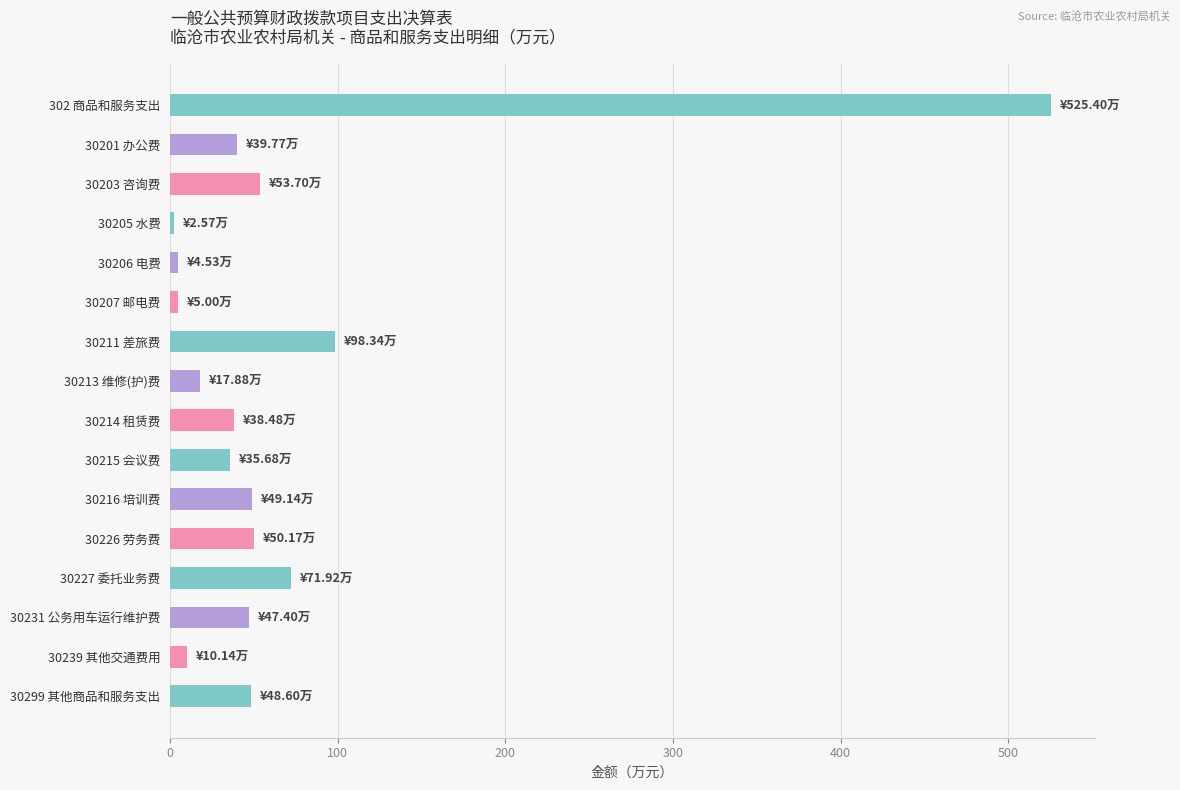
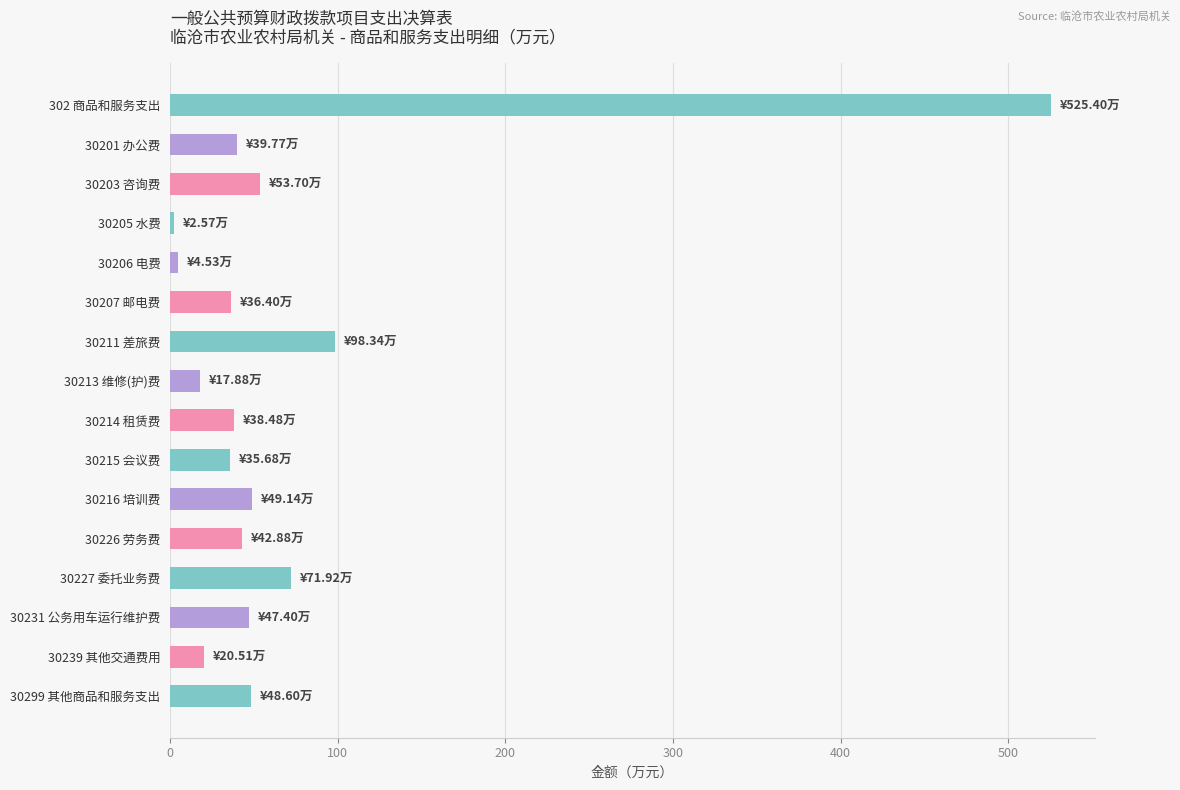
  {
    "302 商品和服务支出": "¥525.40万",
    "30201 办公费": "¥39.77万",
    "30203 咨询费": "¥53.70万",
    "30205 水费": "¥2.57万",
    "30206 电费": "¥4.53万",
-   "30207 邮电费": "¥5.00万",
+   "30207 邮电费": "¥36.40万",
    "30211 差旅费": "¥98.34万",
    "30213 维修(护)费": "¥17.88万",
    "30214 租赁费": "¥38.48万",
    "30215 会议费": "¥35.68万",
    "30216 培训费": "¥49.14万",
-   "30226 劳务费": "¥50.17万",
+   "30226 劳务费": "¥42.88万",
    "30227 委托业务费": "¥71.92万",
    "30231 公务用车运行维护费": "¥47.40万",
-   "30239 其他交通费用": "¥10.14万",
+   "30239 其他交通费用": "¥20.51万",
    "30299 其他商品和服务支出": "¥48.60万"
  }
